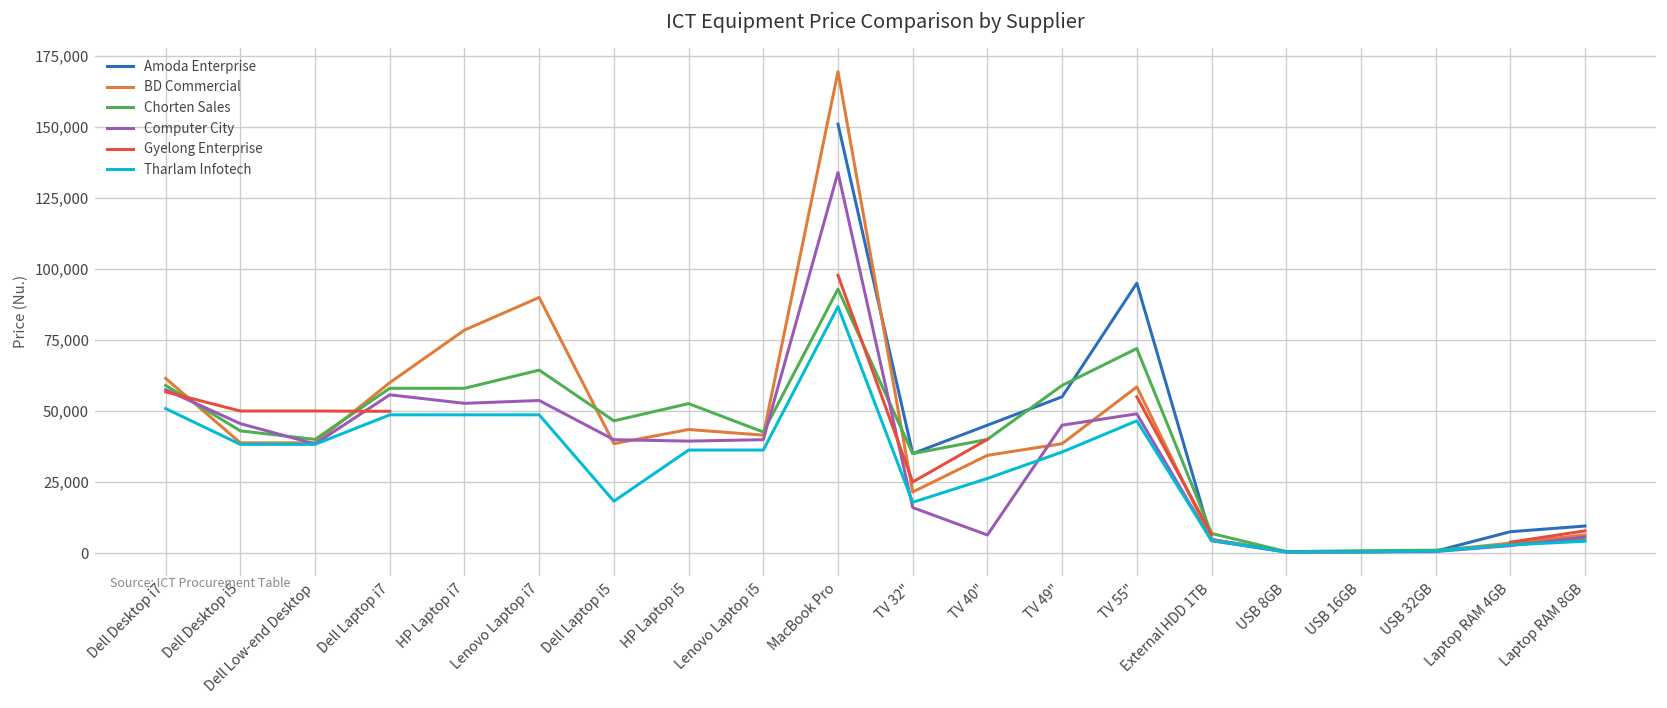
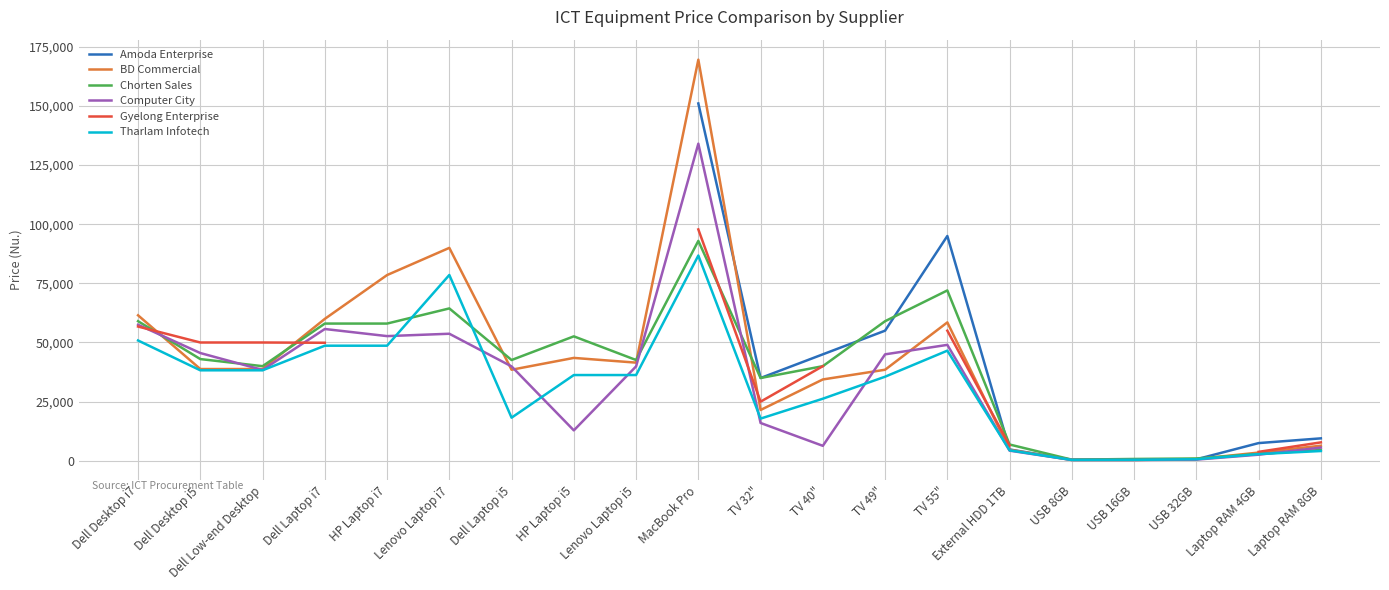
  {
    "Amoda Enterprise": {
      "MacBook Pro": "151,000",
      "TV 40\"": "45,000",
      "TV 49\"": "55,000",
      "TV 55\"": "95,000",
      "Laptop RAM 4GB": "8,000",
      "Laptop RAM 8GB": "10,000"
    },
    "Chorten Sales": {
      "Dell Desktop i7": "59,000",
      "Dell Desktop i5": "43,000",
      "Dell Low-end Desktop": "40,000",
      "Dell Laptop i7": "58,000",
      "HP Laptop i7": "58,000",
      "Lenovo Laptop i7": "64,000",
-     "Dell Laptop i5": "47,000",
+     "Dell Laptop i5": "43,000",
      "HP Laptop i5": "53,000",
      "Lenovo Laptop i5": "43,000",
      "MacBook Pro": "93,000",
      "TV 49\"": "59,000",
      "TV 55\"": "72,000"
    },
    "Computer City": {
      "Dell Desktop i5": "46,000",
      "Dell Laptop i7": "56,000",
      "HP Laptop i7": "53,000",
      "Lenovo Laptop i7": "54,000",
      "Dell Laptop i5": "40,000",
-     "HP Laptop i5": "39,000",
+     "HP Laptop i5": "13,000",
      "Lenovo Laptop i5": "40,000",
      "MacBook Pro": "134,000",
      "TV 32\"": "16,000",
      "TV 40\"": "6,000",
      "TV 49\"": "45,000",
      "TV 55\"": "49,000"
    },
    "Tharlam Infotech": {
      "Dell Desktop i7": "51,000",
      "Dell Laptop i7": "49,000",
      "HP Laptop i7": "49,000",
-     "Lenovo Laptop i7": "49,000",
+     "Lenovo Laptop i7": "79,000",
      "Dell Laptop i5": "18,000",
      "HP Laptop i5": "36,000",
      "Lenovo Laptop i5": "36,000",
      "MacBook Pro": "87,000",
      "TV 32\"": "18,000",
      "TV 40\"": "26,000",
      "TV 49\"": "36,000",
      "TV 55\"": "47,000"
    }
  }
